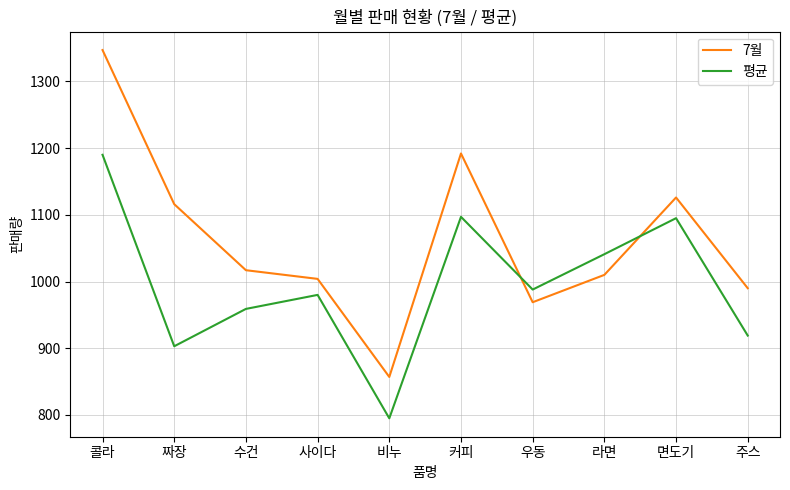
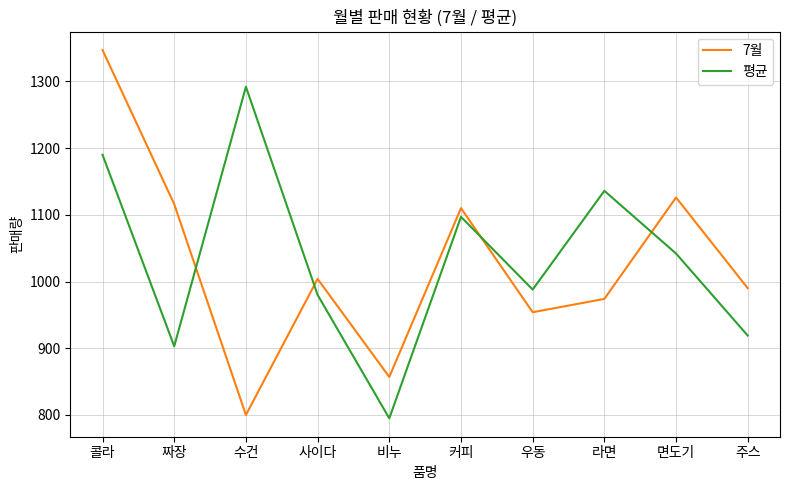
  {
    "7월": {
      "콜라": 1350,
      "짜장": 1120,
-     "수건": 1020,
+     "수건": 800,
      "사이다": 1000,
      "비누": 860,
-     "커피": 1190,
-     "우동": 970,
-     "라면": 1010,
+     "커피": 1110,
+     "우동": 950,
+     "라면": 970,
      "면도기": 1130,
      "주스": 990
    },
    "평균": {
      "콜라": 1190,
      "짜장": 900,
-     "수건": 960,
+     "수건": 1290,
      "사이다": 980,
      "비누": 800,
      "커피": 1100,
      "우동": 990,
-     "라면": 1040,
-     "면도기": 1100,
+     "라면": 1140,
+     "면도기": 1040,
      "주스": 920
    }
  }
